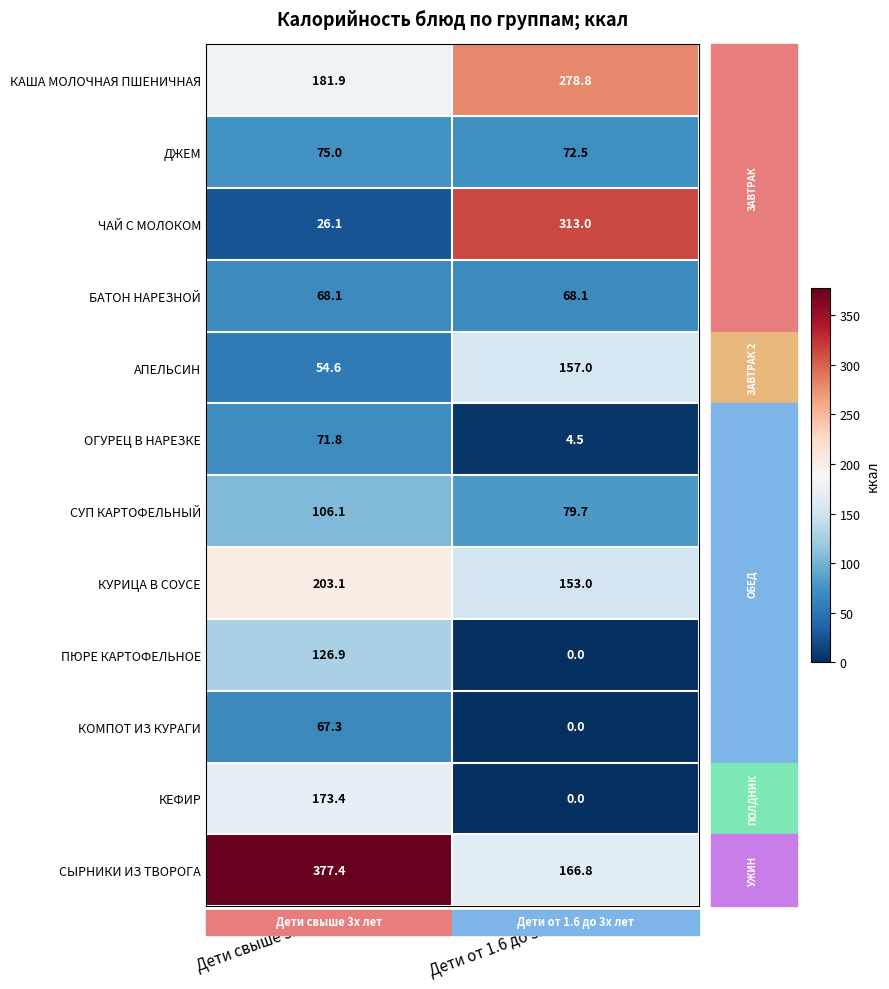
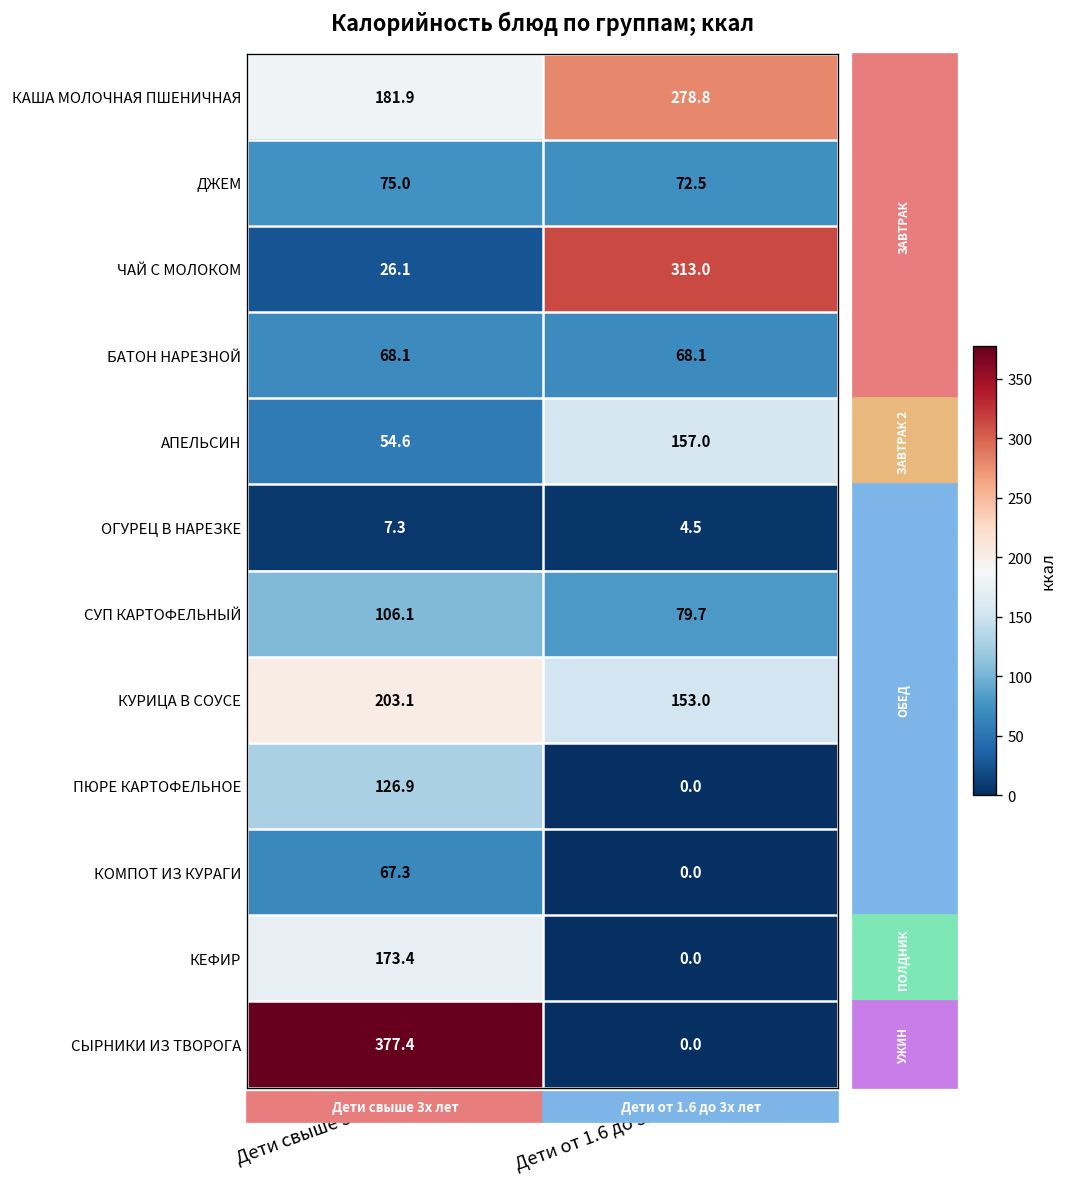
  {
    "КАША МОЛОЧНАЯ ПШЕНИЧНАЯ": {
      "Дети свыше 3х лет": 181.9,
      "Дети от 1.6 до 3х лет": 278.8
    },
    "ДЖЕМ": {
      "Дети свыше 3х лет": 75.0,
      "Дети от 1.6 до 3х лет": 72.5
    },
    "ЧАЙ С МОЛОКОМ": {
      "Дети свыше 3х лет": 26.1,
      "Дети от 1.6 до 3х лет": 313.0
    },
    "БАТОН НАРЕЗНОЙ": {
      "Дети свыше 3х лет": 68.1,
      "Дети от 1.6 до 3х лет": 68.1
    },
    "АПЕЛЬСИН": {
      "Дети свыше 3х лет": 54.6,
      "Дети от 1.6 до 3х лет": 157.0
    },
    "ОГУРЕЦ В НАРЕЗКЕ": {
-     "Дети свыше 3х лет": 71.8,
+     "Дети свыше 3х лет": 7.3,
      "Дети от 1.6 до 3х лет": 4.5
    },
    "СУП КАРТОФЕЛЬНЫЙ": {
      "Дети свыше 3х лет": 106.1,
      "Дети от 1.6 до 3х лет": 79.7
    },
    "КУРИЦА В СОУСЕ": {
      "Дети свыше 3х лет": 203.1,
      "Дети от 1.6 до 3х лет": 153.0
    },
    "ПЮРЕ КАРТОФЕЛЬНОЕ": {
      "Дети свыше 3х лет": 126.9,
      "Дети от 1.6 до 3х лет": 0.0
    },
    "КОМПОТ ИЗ КУРАГИ": {
      "Дети свыше 3х лет": 67.3,
      "Дети от 1.6 до 3х лет": 0.0
    },
    "КЕФИР": {
      "Дети свыше 3х лет": 173.4,
      "Дети от 1.6 до 3х лет": 0.0
    },
    "СЫРНИКИ ИЗ ТВОРОГА": {
      "Дети свыше 3х лет": 377.4,
-     "Дети от 1.6 до 3х лет": 166.8
+     "Дети от 1.6 до 3х лет": 0.0
    }
  }
